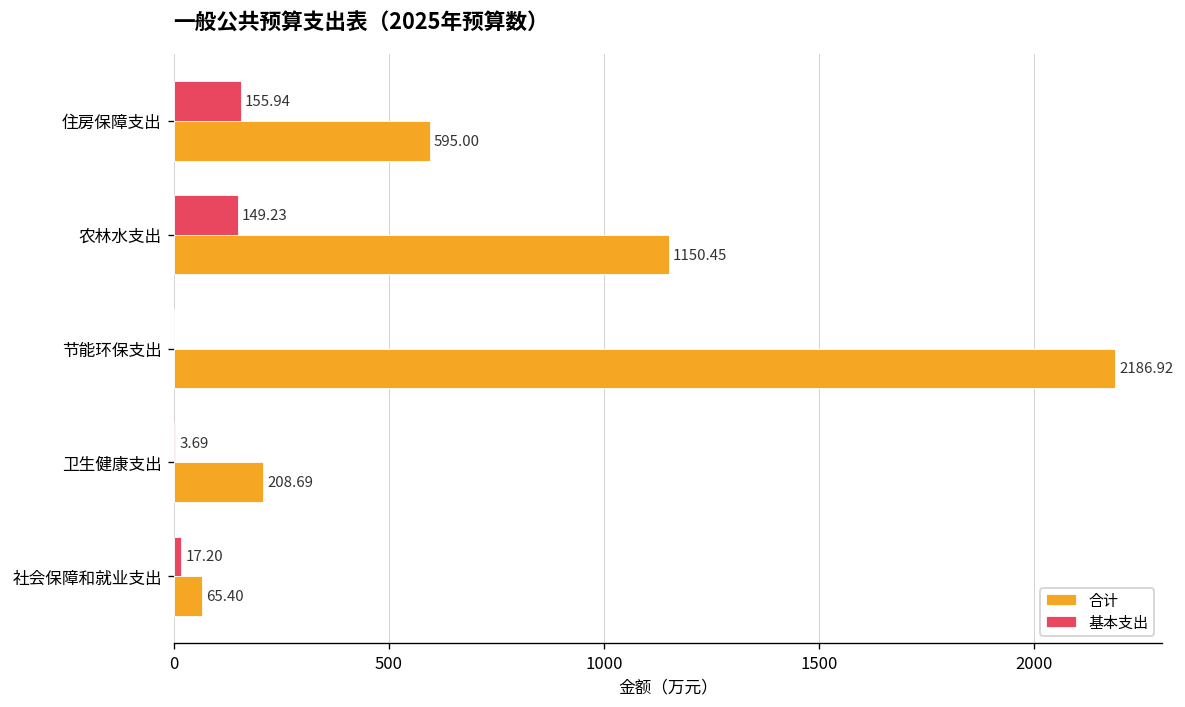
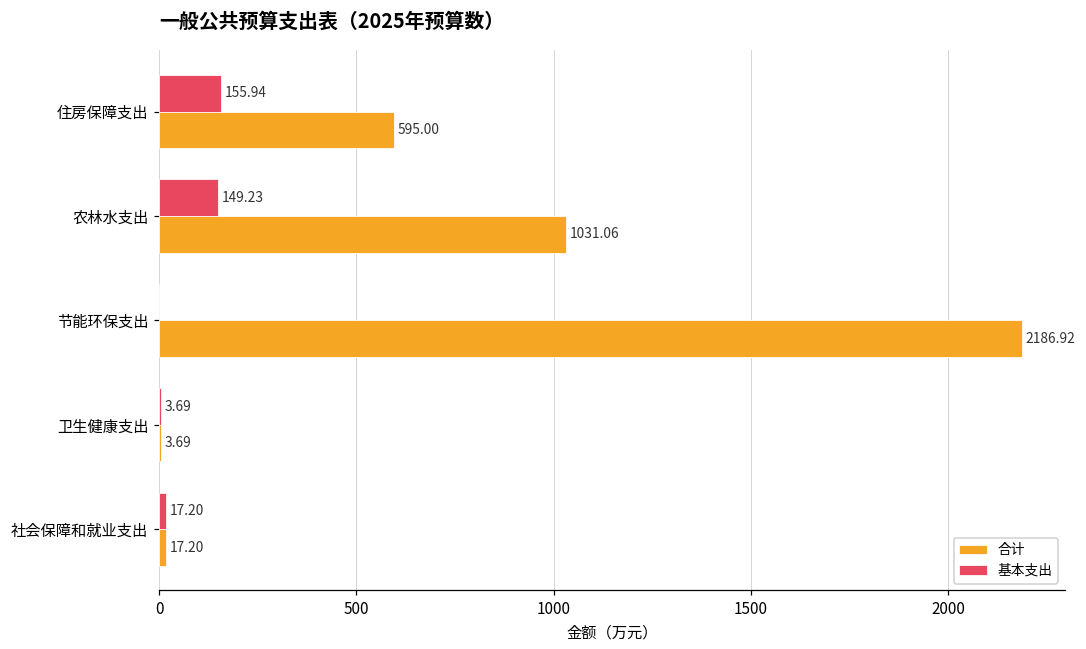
  {
    "合计": {
      "住房保障支出": 595.00,
-     "农林水支出": 1150.45,
+     "农林水支出": 1031.06,
      "节能环保支出": 2186.92,
-     "卫生健康支出": 208.69,
-     "社会保障和就业支出": 65.40
+     "卫生健康支出": 3.69,
+     "社会保障和就业支出": 17.20
    },
    "基本支出": {
      "住房保障支出": 155.94,
      "农林水支出": 149.23,
      "卫生健康支出": 3.69,
      "社会保障和就业支出": 17.20
    }
  }
